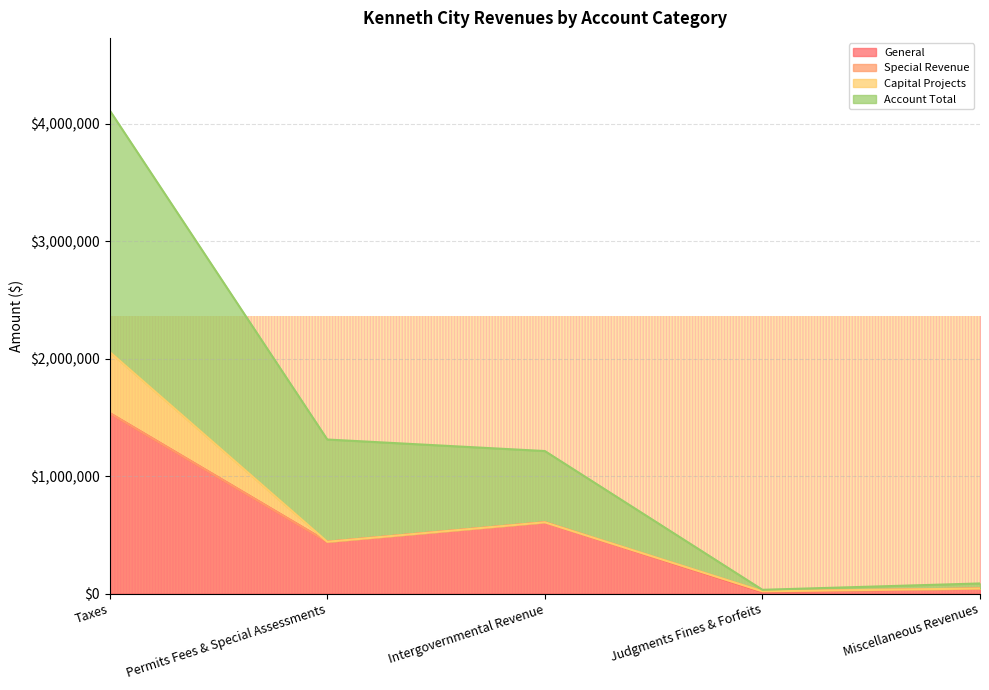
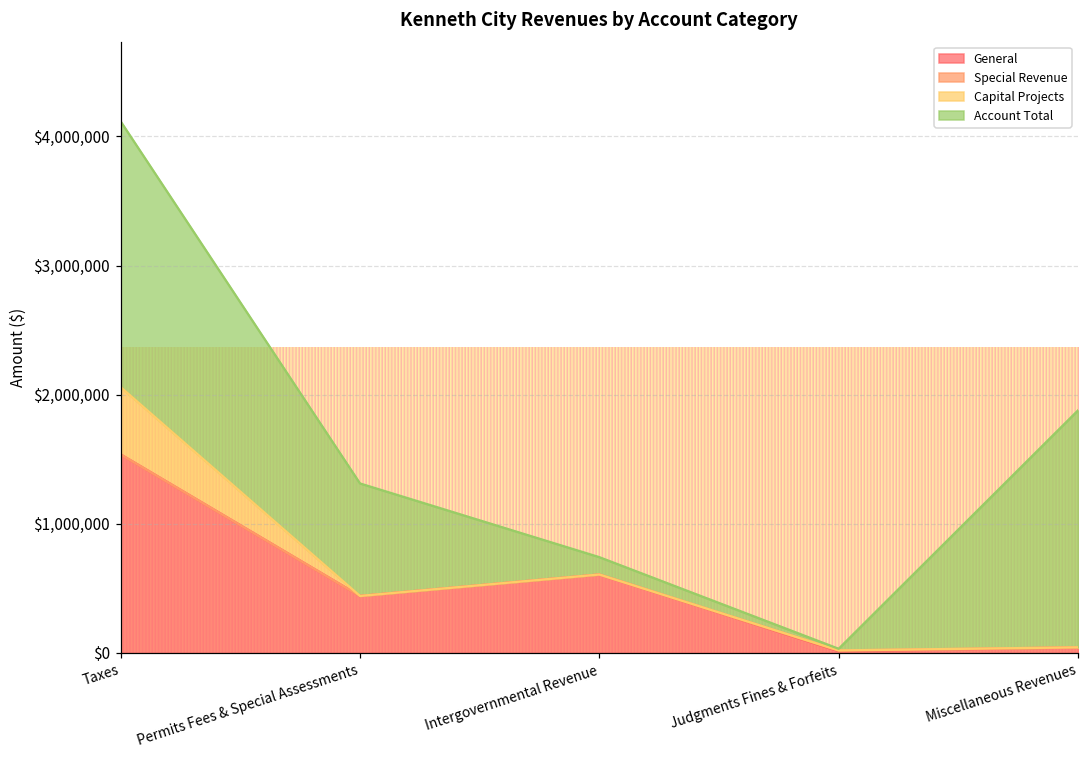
  {
    "Account Total": {
      "Taxes": "$2,060,000",
      "Permits Fees & Special Assessments": "$870,000",
-     "Intergovernmental Revenue": "$610,000",
-     "Miscellaneous Revenues": "$40,000"
+     "Intergovernmental Revenue": "$130,000",
+     "Miscellaneous Revenues": "$1,840,000"
    }
  }
